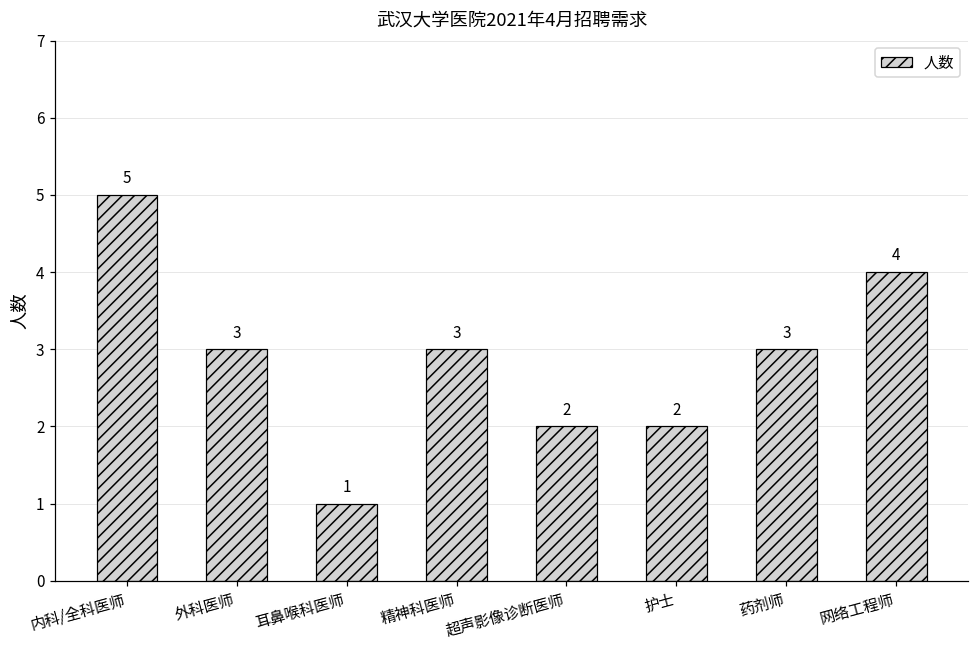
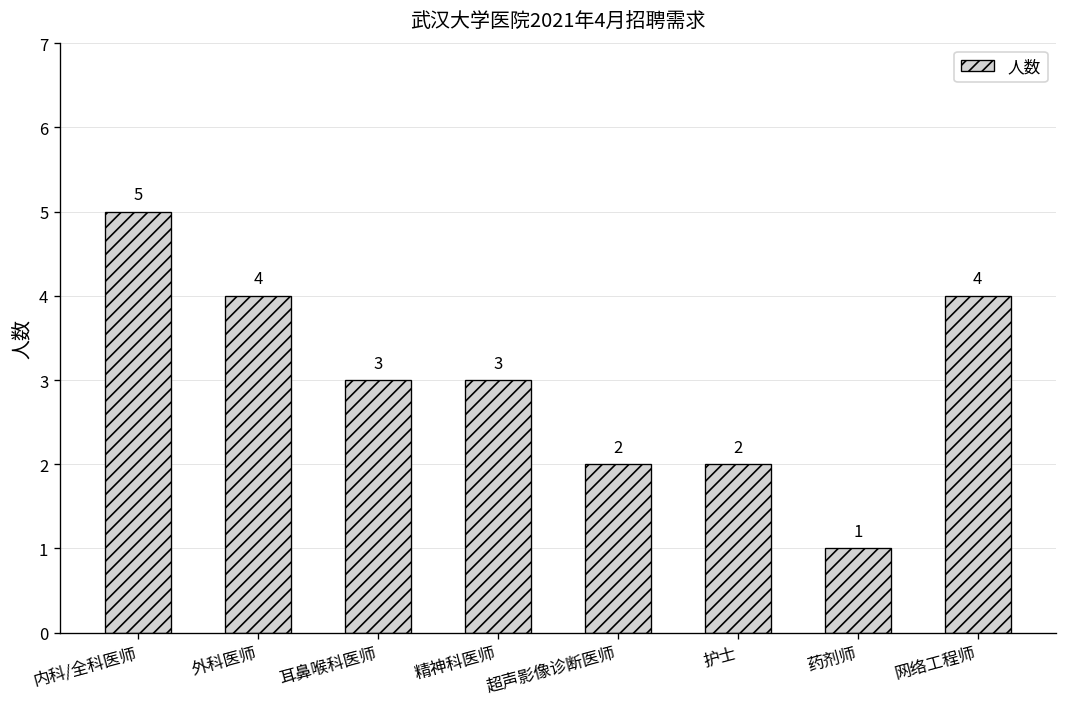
  {
    "内科/全科医师": 5,
-   "外科医师": 3,
-   "耳鼻喉科医师": 1,
+   "外科医师": 4,
+   "耳鼻喉科医师": 3,
    "精神科医师": 3,
    "超声影像诊断医师": 2,
    "护士": 2,
-   "药剂师": 3,
+   "药剂师": 1,
    "网络工程师": 4
  }
